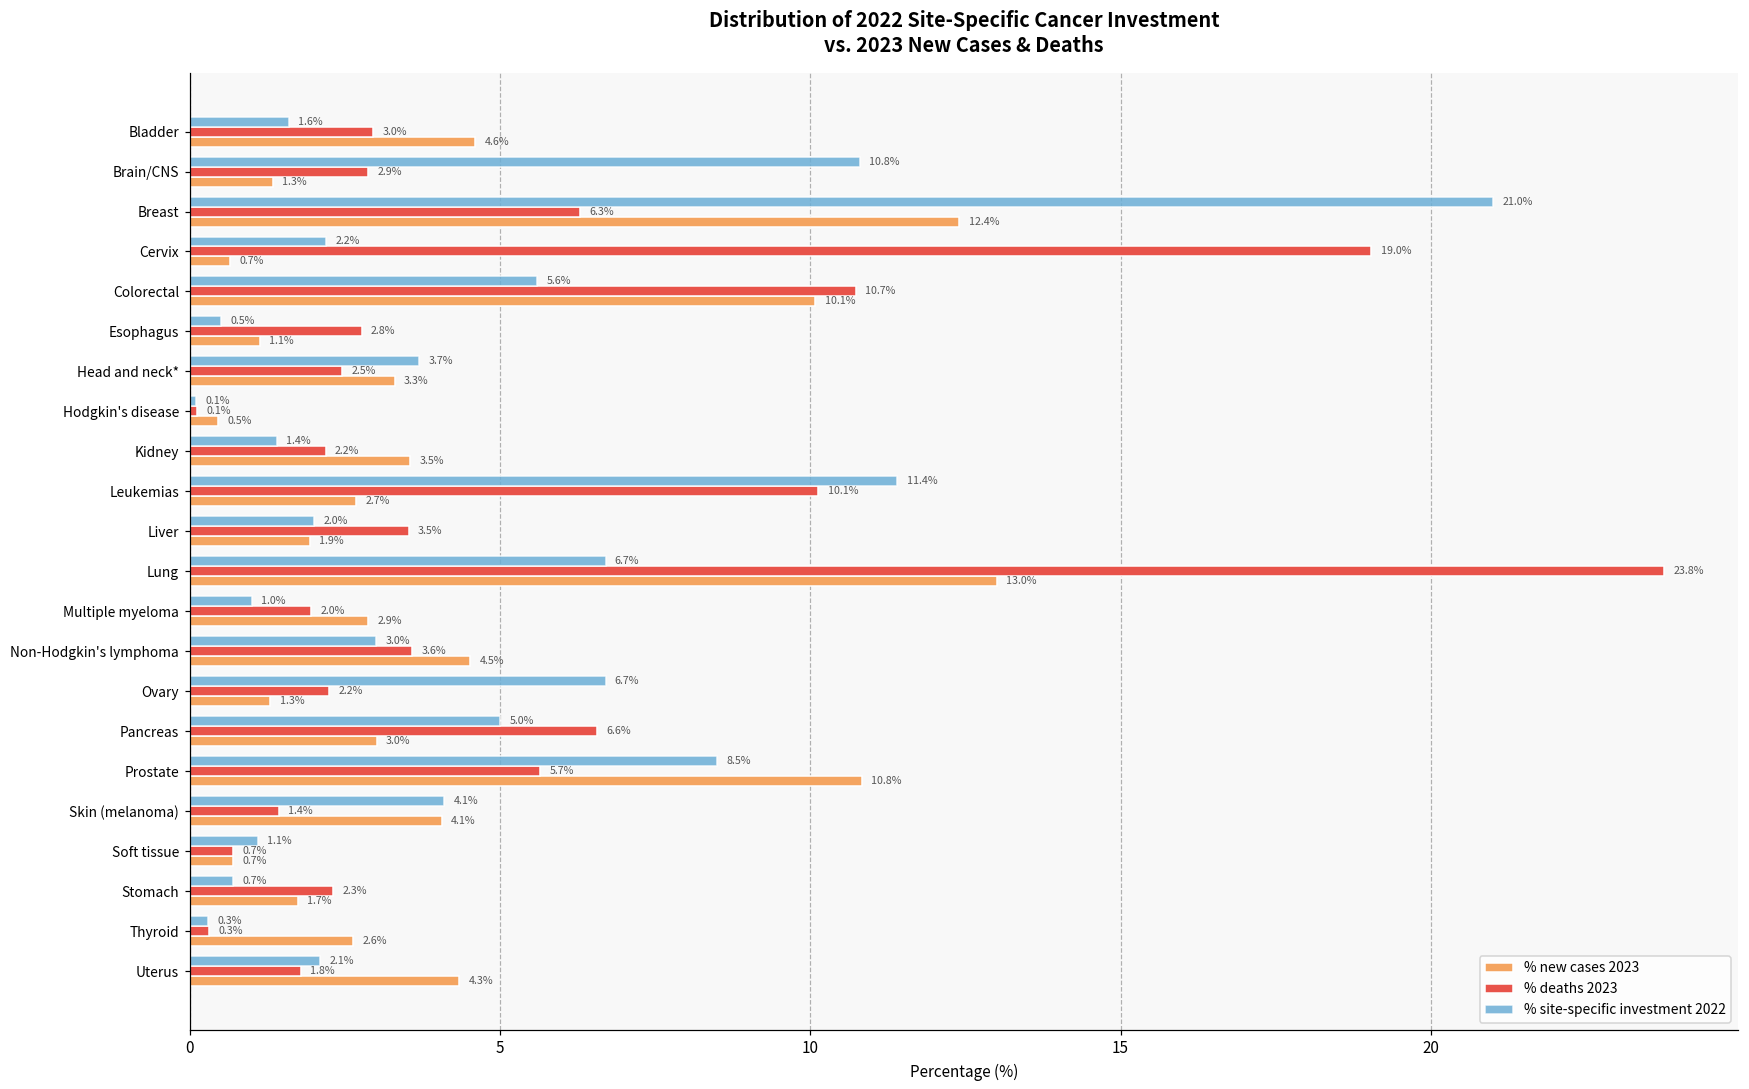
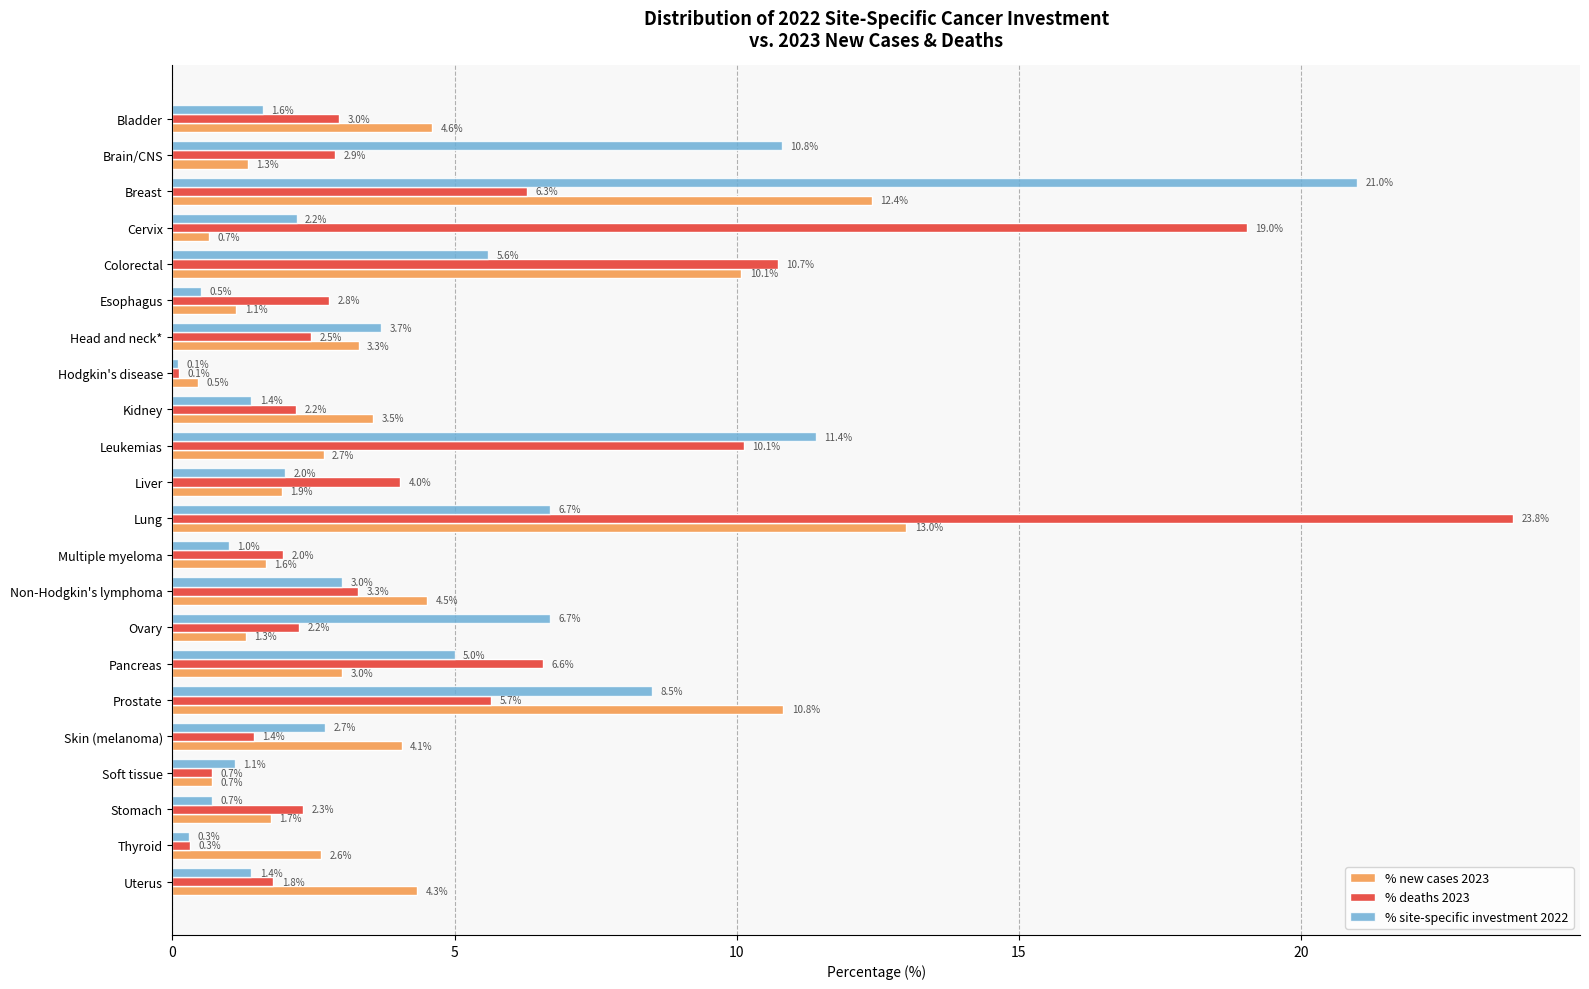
  {
    "% new cases 2023": {
      "Bladder": "4.6%",
      "Brain/CNS": "1.3%",
      "Breast": "12.4%",
      "Cervix": "0.7%",
      "Colorectal": "10.1%",
      "Esophagus": "1.1%",
      "Head and neck*": "3.3%",
      "Hodgkin's disease": "0.5%",
      "Kidney": "3.5%",
      "Leukemias": "2.7%",
      "Liver": "1.9%",
      "Lung": "13.0%",
-     "Multiple myeloma": "2.9%",
+     "Multiple myeloma": "1.6%",
      "Non-Hodgkin's lymphoma": "4.5%",
      "Ovary": "1.3%",
      "Pancreas": "3.0%",
      "Prostate": "10.8%",
      "Skin (melanoma)": "4.1%",
      "Soft tissue": "0.7%",
      "Stomach": "1.7%",
      "Thyroid": "2.6%",
      "Uterus": "4.3%"
    },
    "% deaths 2023": {
      "Bladder": "3.0%",
      "Brain/CNS": "2.9%",
      "Breast": "6.3%",
      "Cervix": "19.0%",
      "Colorectal": "10.7%",
      "Esophagus": "2.8%",
      "Head and neck*": "2.5%",
      "Hodgkin's disease": "0.1%",
      "Kidney": "2.2%",
      "Leukemias": "10.1%",
-     "Liver": "3.5%",
+     "Liver": "4.0%",
      "Lung": "23.8%",
      "Multiple myeloma": "2.0%",
-     "Non-Hodgkin's lymphoma": "3.6%",
+     "Non-Hodgkin's lymphoma": "3.3%",
      "Ovary": "2.2%",
      "Pancreas": "6.6%",
      "Prostate": "5.7%",
      "Skin (melanoma)": "1.4%",
      "Soft tissue": "0.7%",
      "Stomach": "2.3%",
      "Thyroid": "0.3%",
      "Uterus": "1.8%"
    },
    "% site-specific investment 2022": {
      "Bladder": "1.6%",
      "Brain/CNS": "10.8%",
      "Breast": "21.0%",
      "Cervix": "2.2%",
      "Colorectal": "5.6%",
      "Esophagus": "0.5%",
      "Head and neck*": "3.7%",
      "Hodgkin's disease": "0.1%",
      "Kidney": "1.4%",
      "Leukemias": "11.4%",
      "Liver": "2.0%",
      "Lung": "6.7%",
      "Multiple myeloma": "1.0%",
      "Non-Hodgkin's lymphoma": "3.0%",
      "Ovary": "6.7%",
      "Pancreas": "5.0%",
      "Prostate": "8.5%",
-     "Skin (melanoma)": "4.1%",
+     "Skin (melanoma)": "2.7%",
      "Soft tissue": "1.1%",
      "Stomach": "0.7%",
      "Thyroid": "0.3%",
-     "Uterus": "2.1%"
+     "Uterus": "1.4%"
    }
  }
